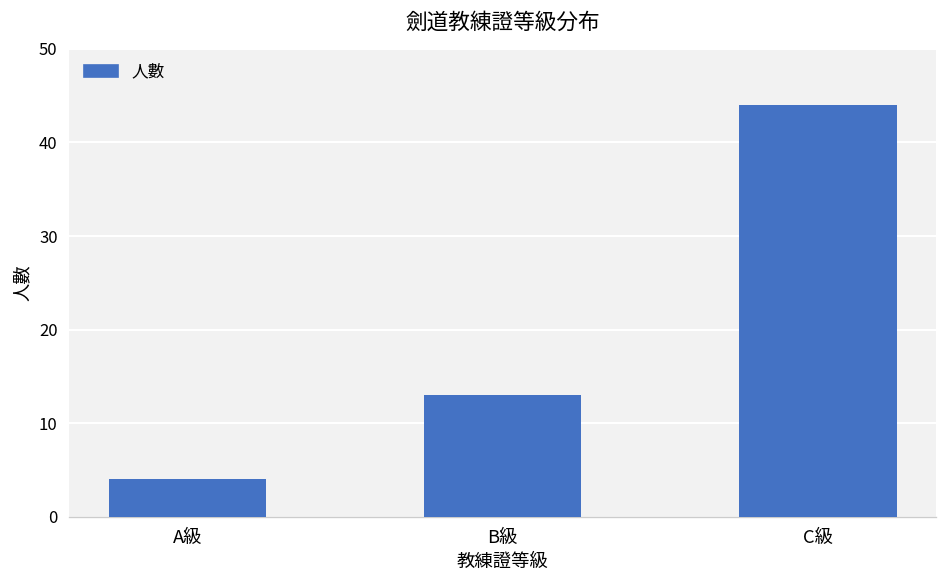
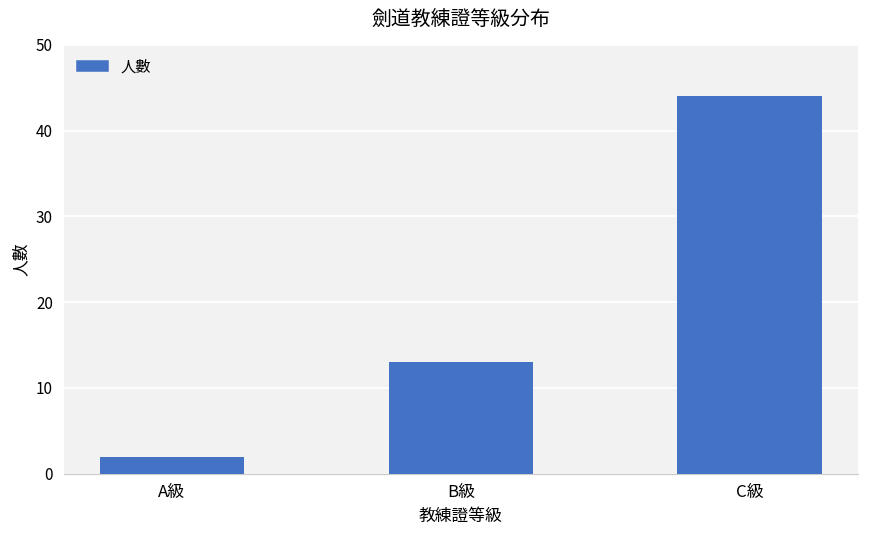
  {
-   "A級": 4,
+   "A級": 2,
    "B級": 13,
    "C級": 44
  }
